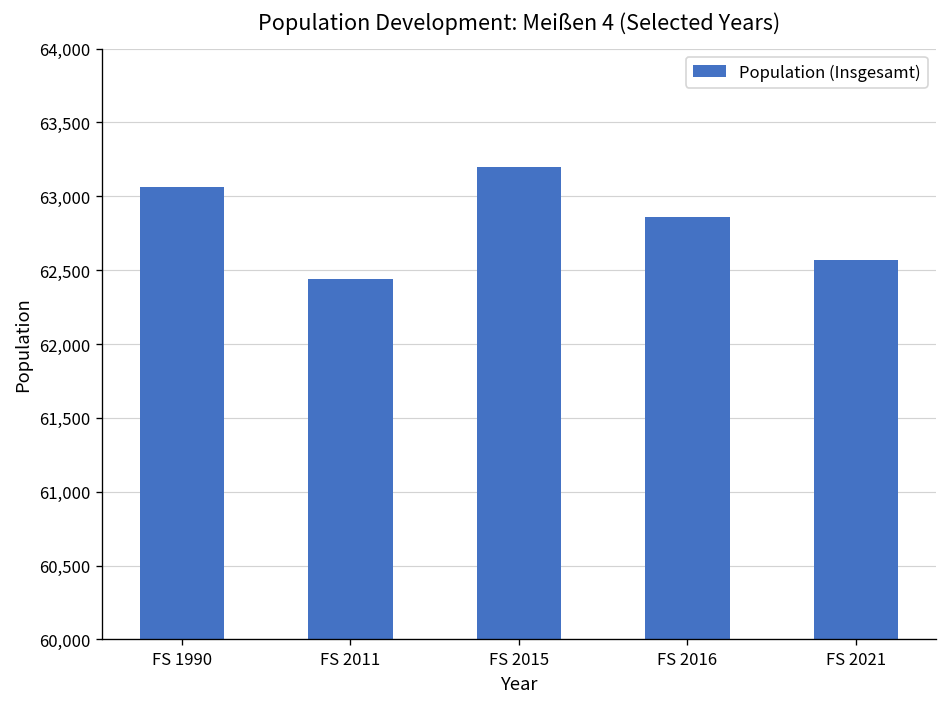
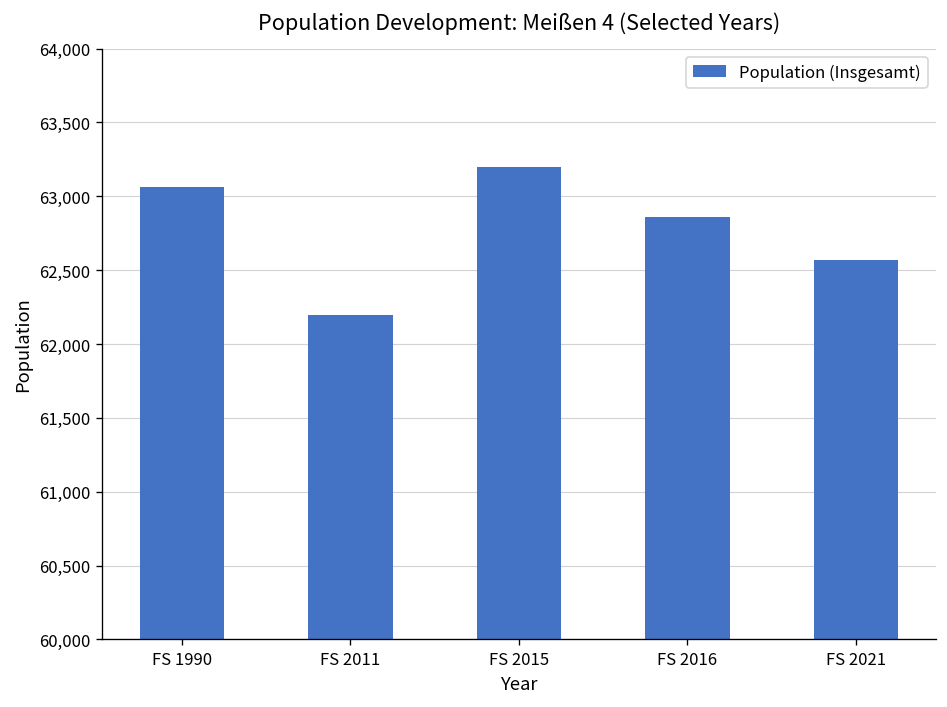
  {
    "FS 1990": "63,070",
-   "FS 2011": "62,440",
+   "FS 2011": "62,190",
    "FS 2015": "63,200",
    "FS 2016": "62,860",
    "FS 2021": "62,570"
  }
